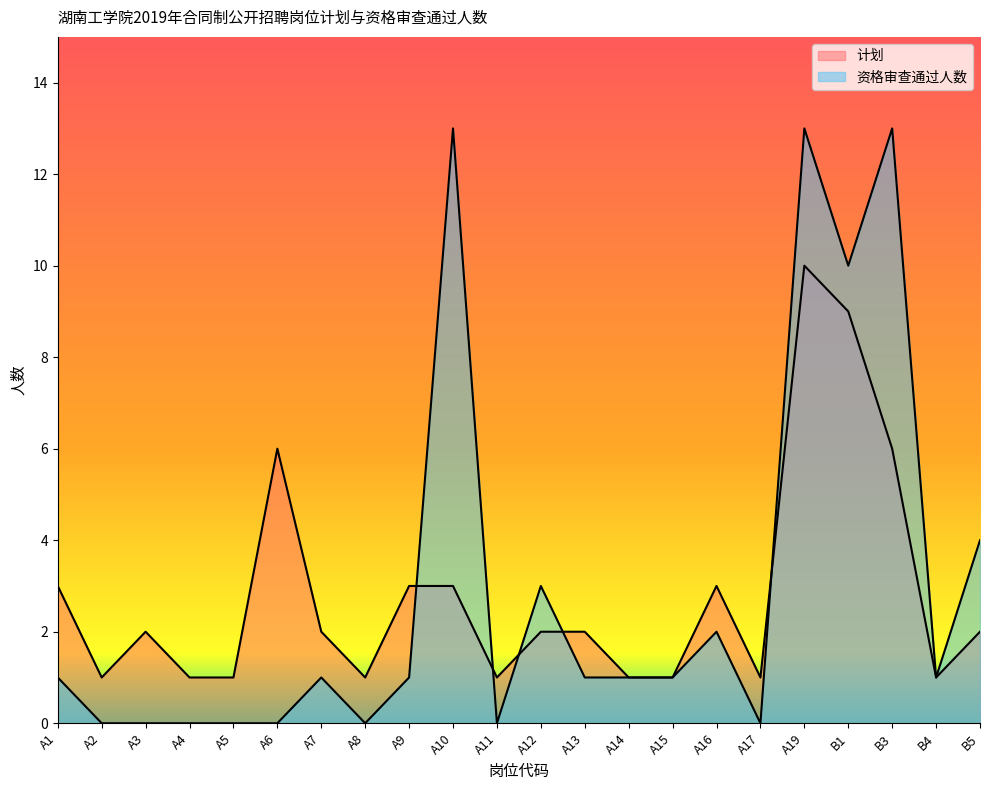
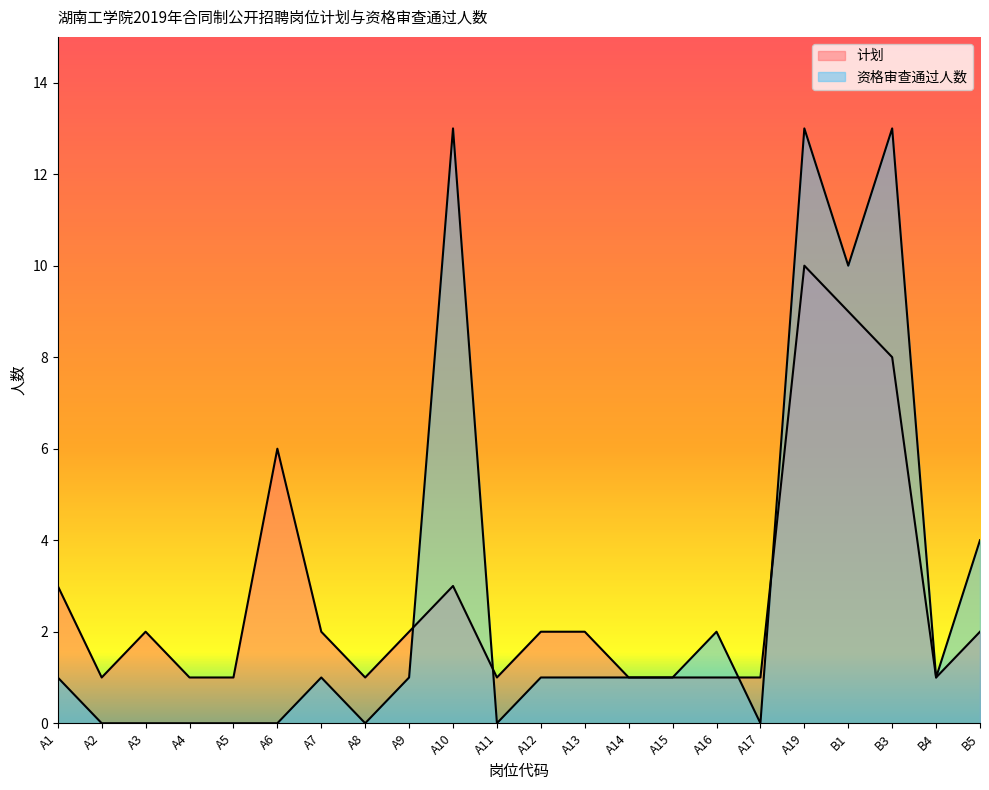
  {
    "计划": {
      "A1": 3,
      "A2": 1,
      "A3": 2,
      "A4": 1,
      "A5": 1,
      "A6": 6,
      "A7": 2,
      "A8": 1,
-     "A9": 3,
+     "A9": 2,
      "A10": 3,
      "A11": 1,
      "A12": 2,
      "A13": 2,
-     "A16": 3,
+     "A16": 1,
      "A17": 1,
      "A19": 10,
      "B1": 9,
-     "B3": 6,
+     "B3": 8,
      "B5": 2
    },
    "资格审查通过人数": {
      "A1": 1,
      "A2": 0,
      "A3": 0,
      "A4": 0,
      "A5": 0,
      "A6": 0,
      "A7": 1,
      "A8": 0,
      "A9": 1,
      "A10": 13,
      "A11": 0,
-     "A12": 3,
+     "A12": 1,
      "A13": 1,
      "A16": 2,
      "A17": 0,
      "A19": 13,
      "B1": 10,
      "B3": 13,
      "B5": 4
    }
  }
